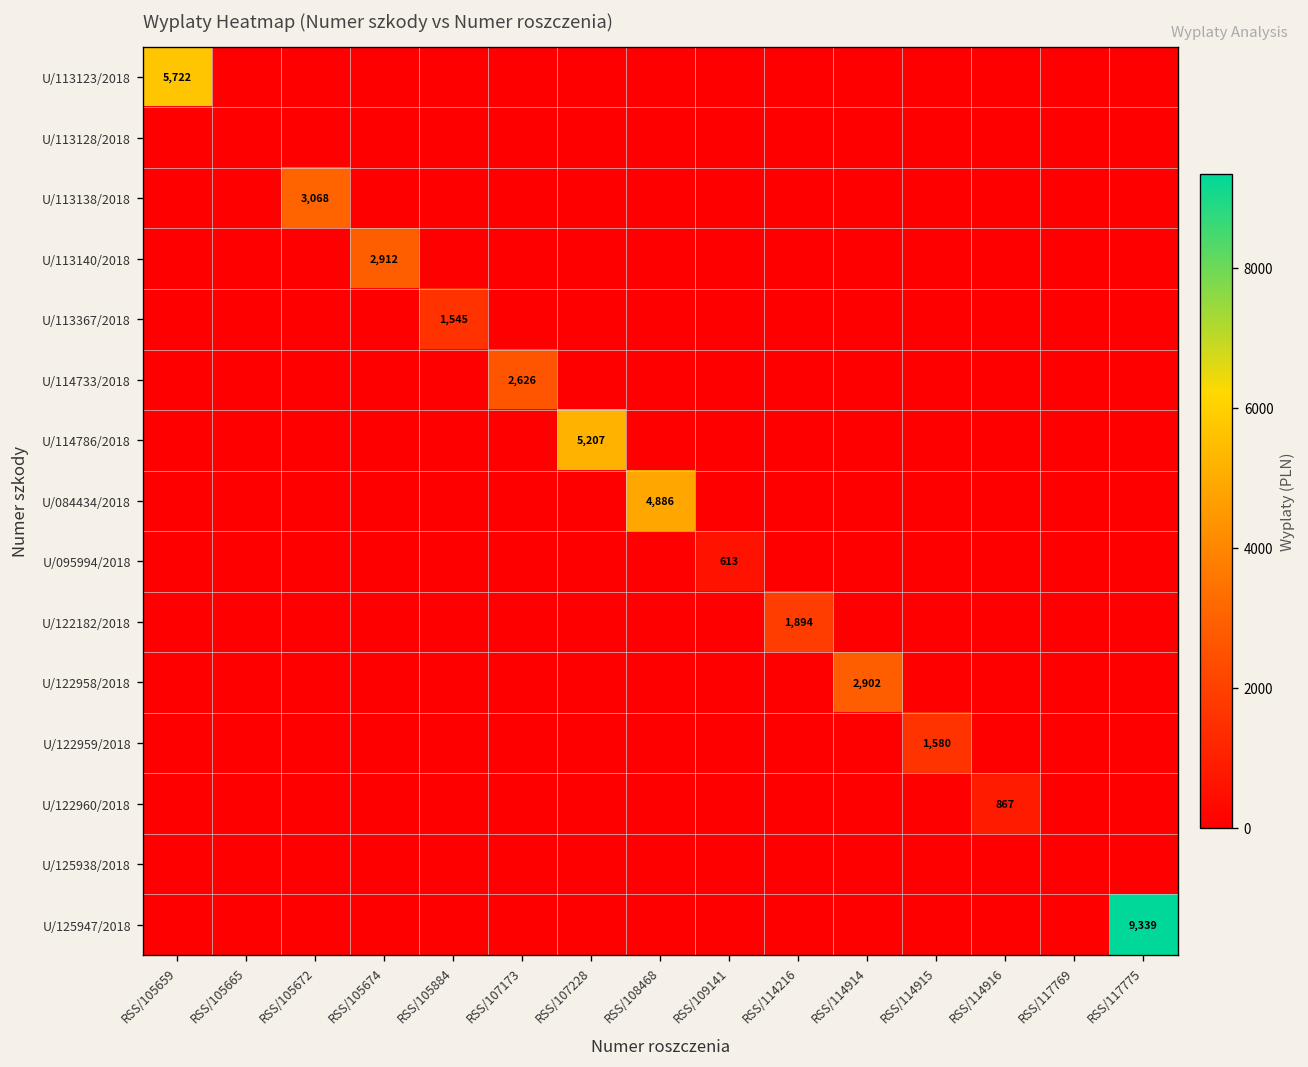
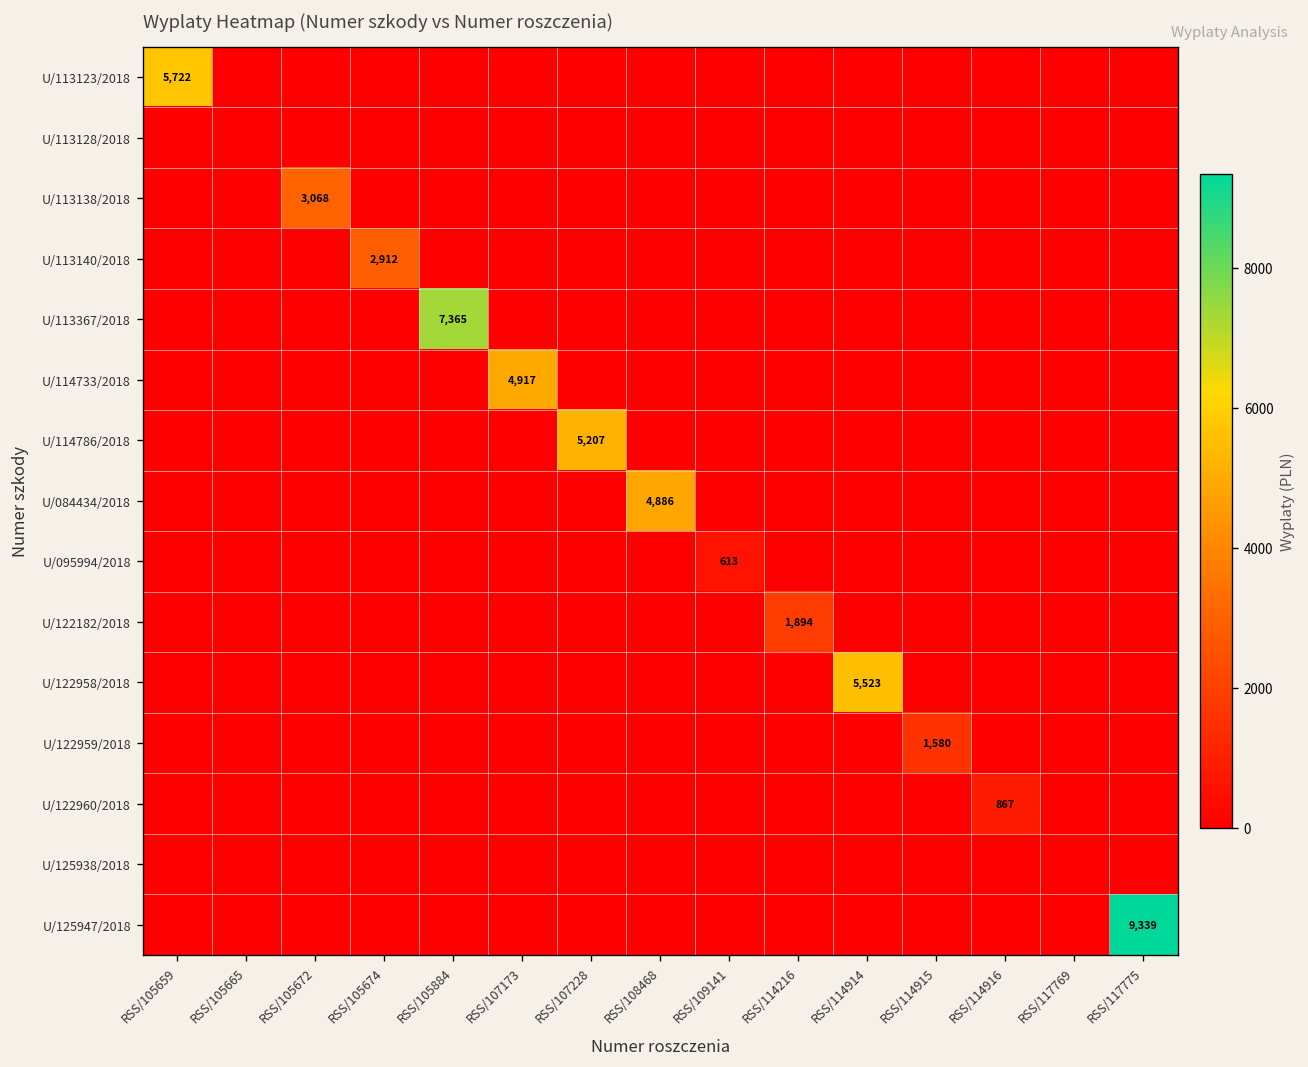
  {
    "U/113123/2018": {
      "RSS/105659": "5,722"
    },
    "U/113138/2018": {
      "RSS/105672": "3,068"
    },
    "U/113140/2018": {
      "RSS/105674": "2,912"
    },
    "U/113367/2018": {
-     "RSS/105884": "1,545"
+     "RSS/105884": "7,365"
    },
    "U/114733/2018": {
-     "RSS/107173": "2,626"
+     "RSS/107173": "4,917"
    },
    "U/114786/2018": {
      "RSS/107228": "5,207"
    },
    "U/084434/2018": {
      "RSS/108468": "4,886"
    },
    "U/095994/2018": {
      "RSS/109141": "613"
    },
    "U/122182/2018": {
      "RSS/114216": "1,894"
    },
    "U/122958/2018": {
-     "RSS/114914": "2,902"
+     "RSS/114914": "5,523"
    },
    "U/122959/2018": {
      "RSS/114915": "1,580"
    },
    "U/122960/2018": {
      "RSS/114916": "867"
    },
    "U/125947/2018": {
      "RSS/117775": "9,339"
    }
  }
